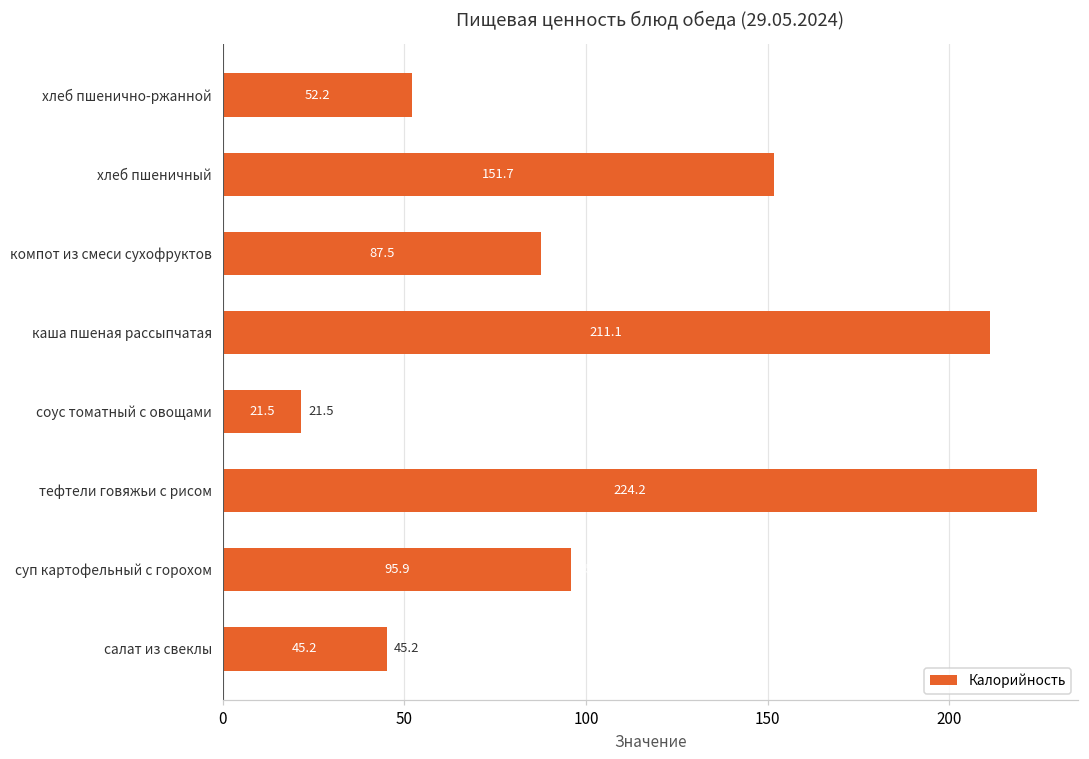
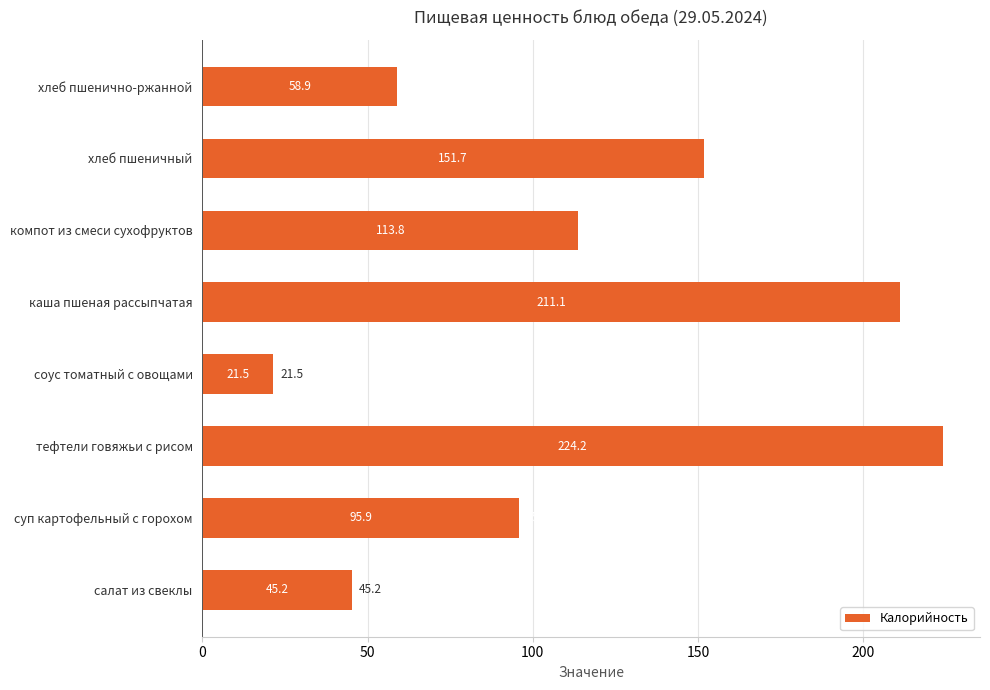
  {
-   "хлеб пшенично-ржанной": 52.2,
+   "хлеб пшенично-ржанной": 58.9,
    "хлеб пшеничный": 151.7,
-   "компот из смеси сухофруктов": 87.5,
+   "компот из смеси сухофруктов": 113.8,
    "каша пшеная рассыпчатая": 211.1,
    "соус томатный с овощами": 21.5,
    "тефтели говяжьи с рисом": 224.2,
    "суп картофельный с горохом": 95.9,
    "салат из свеклы": 45.2
  }
